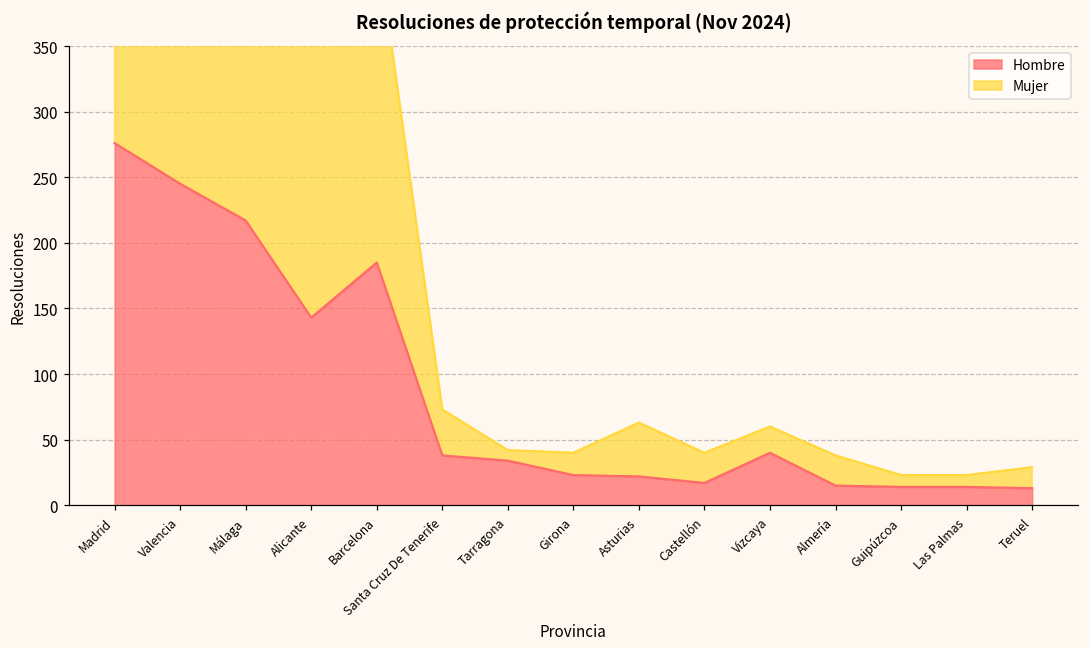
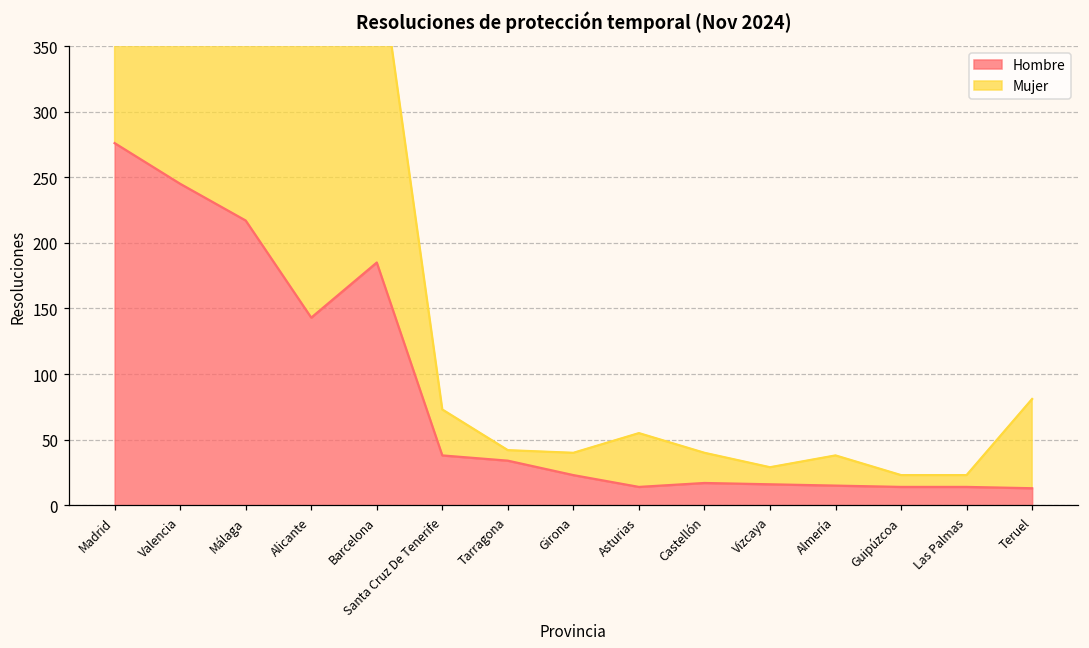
  {
    "Hombre": {
      "Madrid": 276,
      "Valencia": 245,
      "Málaga": 217,
      "Alicante": 143,
      "Barcelona": 185,
      "Santa Cruz De Tenerife": 38,
      "Tarragona": 34,
      "Girona": 23,
-     "Asturias": 22,
+     "Asturias": 14,
      "Castellón": 17,
-     "Vizcaya": 40,
+     "Vizcaya": 16,
      "Almería": 15,
      "Guipúzcoa": 14,
      "Las Palmas": 14,
      "Teruel": 13
    },
    "Mujer": {
      "Santa Cruz De Tenerife": 35,
      "Tarragona": 8,
      "Girona": 17,
      "Asturias": 41,
      "Castellón": 23,
-     "Vizcaya": 20,
+     "Vizcaya": 13,
      "Almería": 23,
      "Guipúzcoa": 9,
      "Las Palmas": 9,
-     "Teruel": 16
+     "Teruel": 68
    }
  }
